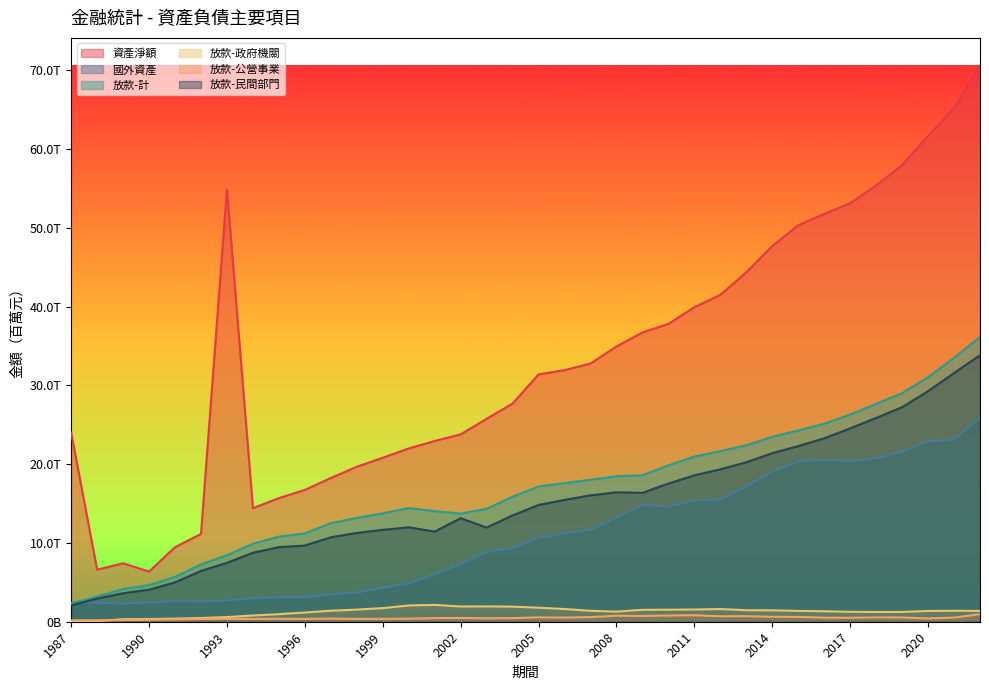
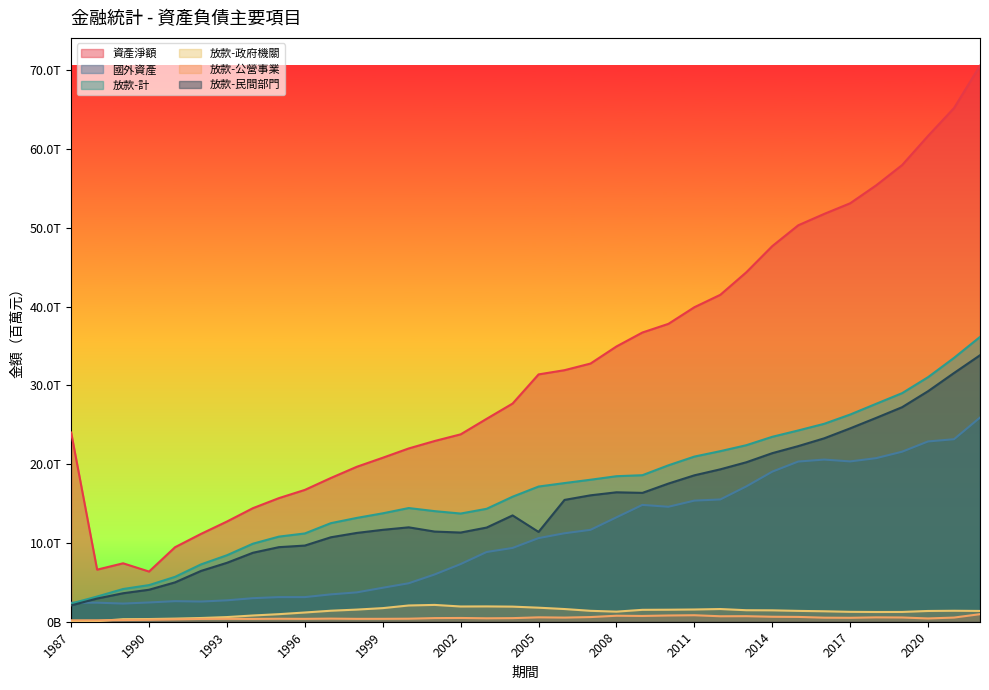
  {
    "資產淨額": {
      "1987": "24T",
      "1990": "6T",
-     "1993": "55T",
+     "1993": "13T",
      "1996": "17T",
      "1999": "21T",
      "2002": "24T",
      "2005": "31T",
      "2008": "35T",
      "2011": "40T",
      "2014": "48T",
      "2017": "53T",
      "2020": "62T"
    },
    "放款-民間部門": {
      "1990": "4T",
      "1993": "7T",
      "1996": "10T",
      "1999": "12T",
-     "2002": "13T",
-     "2005": "15T",
+     "2002": "11T",
+     "2005": "11T",
      "2008": "16T",
      "2011": "19T",
      "2014": "21T",
      "2017": "25T",
      "2020": "29T"
    }
  }
